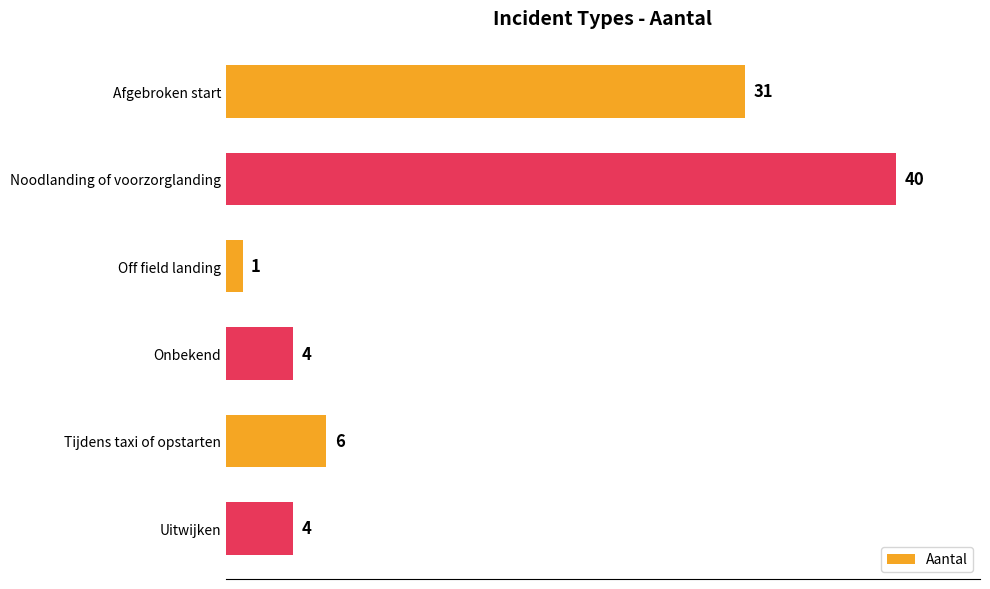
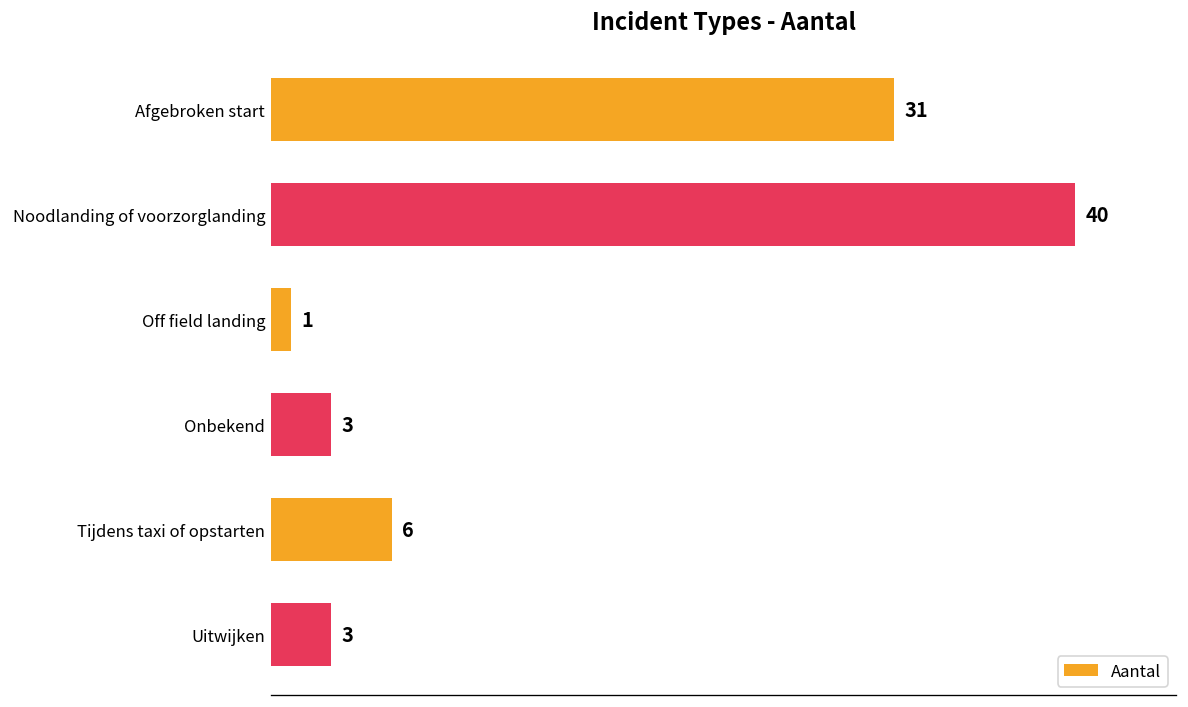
  {
    "Afgebroken start": 31,
    "Noodlanding of voorzorglanding": 40,
    "Off field landing": 1,
-   "Onbekend": 4,
+   "Onbekend": 3,
    "Tijdens taxi of opstarten": 6,
-   "Uitwijken": 4
+   "Uitwijken": 3
  }
